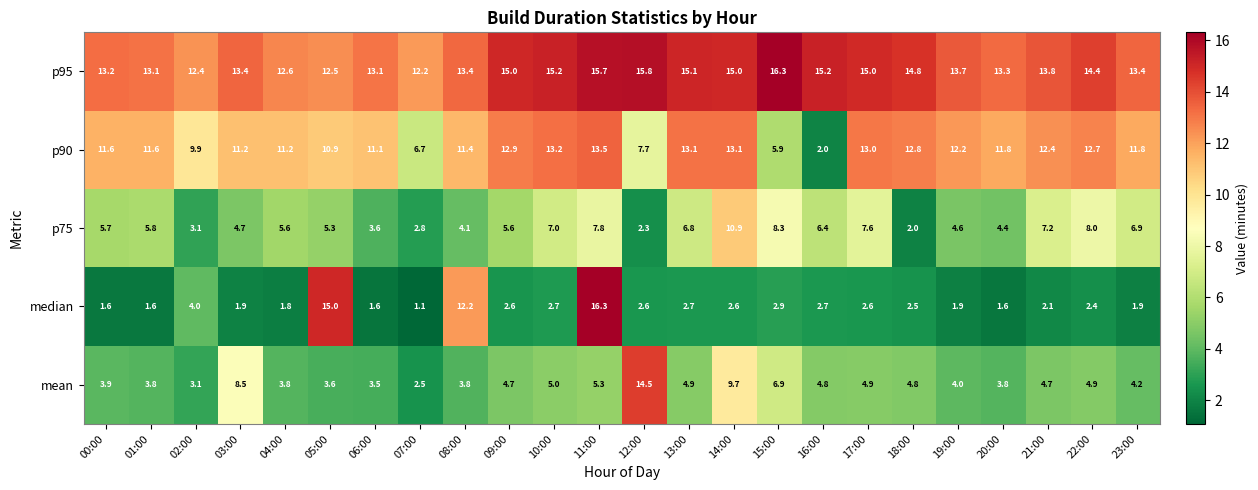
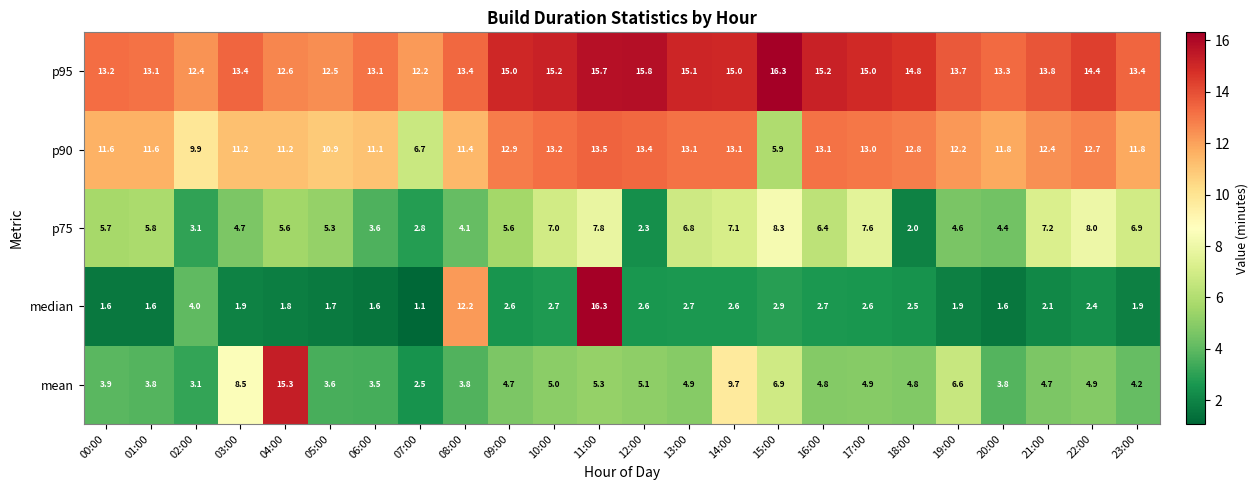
  {
    "p95": {
      "00:00": 13.2,
      "01:00": 13.1,
      "02:00": 12.4,
      "03:00": 13.4,
      "04:00": 12.6,
      "05:00": 12.5,
      "06:00": 13.1,
      "07:00": 12.2,
      "08:00": 13.4,
      "09:00": 15.0,
      "10:00": 15.2,
      "11:00": 15.7,
      "12:00": 15.8,
      "13:00": 15.1,
      "14:00": 15.0,
      "15:00": 16.3,
      "16:00": 15.2,
      "17:00": 15.0,
      "18:00": 14.8,
      "19:00": 13.7,
      "20:00": 13.3,
      "21:00": 13.8,
      "22:00": 14.4,
      "23:00": 13.4
    },
    "p90": {
      "00:00": 11.6,
      "01:00": 11.6,
      "02:00": 9.9,
      "03:00": 11.2,
      "04:00": 11.2,
      "05:00": 10.9,
      "06:00": 11.1,
      "07:00": 6.7,
      "08:00": 11.4,
      "09:00": 12.9,
      "10:00": 13.2,
      "11:00": 13.5,
-     "12:00": 7.7,
+     "12:00": 13.4,
      "13:00": 13.1,
      "14:00": 13.1,
      "15:00": 5.9,
-     "16:00": 2.0,
+     "16:00": 13.1,
      "17:00": 13.0,
      "18:00": 12.8,
      "19:00": 12.2,
      "20:00": 11.8,
      "21:00": 12.4,
      "22:00": 12.7,
      "23:00": 11.8
    },
    "p75": {
      "00:00": 5.7,
      "01:00": 5.8,
      "02:00": 3.1,
      "03:00": 4.7,
      "04:00": 5.6,
      "05:00": 5.3,
      "06:00": 3.6,
      "07:00": 2.8,
      "08:00": 4.1,
      "09:00": 5.6,
      "10:00": 7.0,
      "11:00": 7.8,
      "12:00": 2.3,
      "13:00": 6.8,
-     "14:00": 10.9,
+     "14:00": 7.1,
      "15:00": 8.3,
      "16:00": 6.4,
      "17:00": 7.6,
      "18:00": 2.0,
      "19:00": 4.6,
      "20:00": 4.4,
      "21:00": 7.2,
      "22:00": 8.0,
      "23:00": 6.9
    },
    "median": {
      "00:00": 1.6,
      "01:00": 1.6,
      "02:00": 4.0,
      "03:00": 1.9,
      "04:00": 1.8,
-     "05:00": 15.0,
+     "05:00": 1.7,
      "06:00": 1.6,
      "07:00": 1.1,
      "08:00": 12.2,
      "09:00": 2.6,
      "10:00": 2.7,
      "11:00": 16.3,
      "12:00": 2.6,
      "13:00": 2.7,
      "14:00": 2.6,
      "15:00": 2.9,
      "16:00": 2.7,
      "17:00": 2.6,
      "18:00": 2.5,
      "19:00": 1.9,
      "20:00": 1.6,
      "21:00": 2.1,
      "22:00": 2.4,
      "23:00": 1.9
    },
    "mean": {
      "00:00": 3.9,
      "01:00": 3.8,
      "02:00": 3.1,
      "03:00": 8.5,
-     "04:00": 3.8,
+     "04:00": 15.3,
      "05:00": 3.6,
      "06:00": 3.5,
      "07:00": 2.5,
      "08:00": 3.8,
      "09:00": 4.7,
      "10:00": 5.0,
      "11:00": 5.3,
-     "12:00": 14.5,
+     "12:00": 5.1,
      "13:00": 4.9,
      "14:00": 9.7,
      "15:00": 6.9,
      "16:00": 4.8,
      "17:00": 4.9,
      "18:00": 4.8,
-     "19:00": 4.0,
+     "19:00": 6.6,
      "20:00": 3.8,
      "21:00": 4.7,
      "22:00": 4.9,
      "23:00": 4.2
    }
  }
